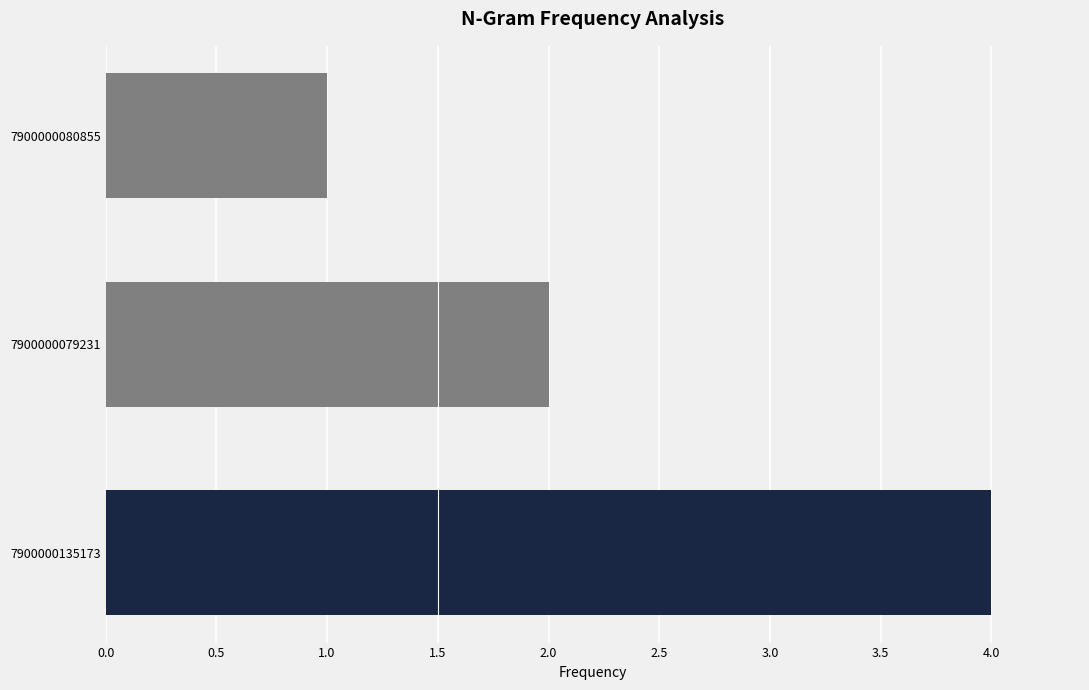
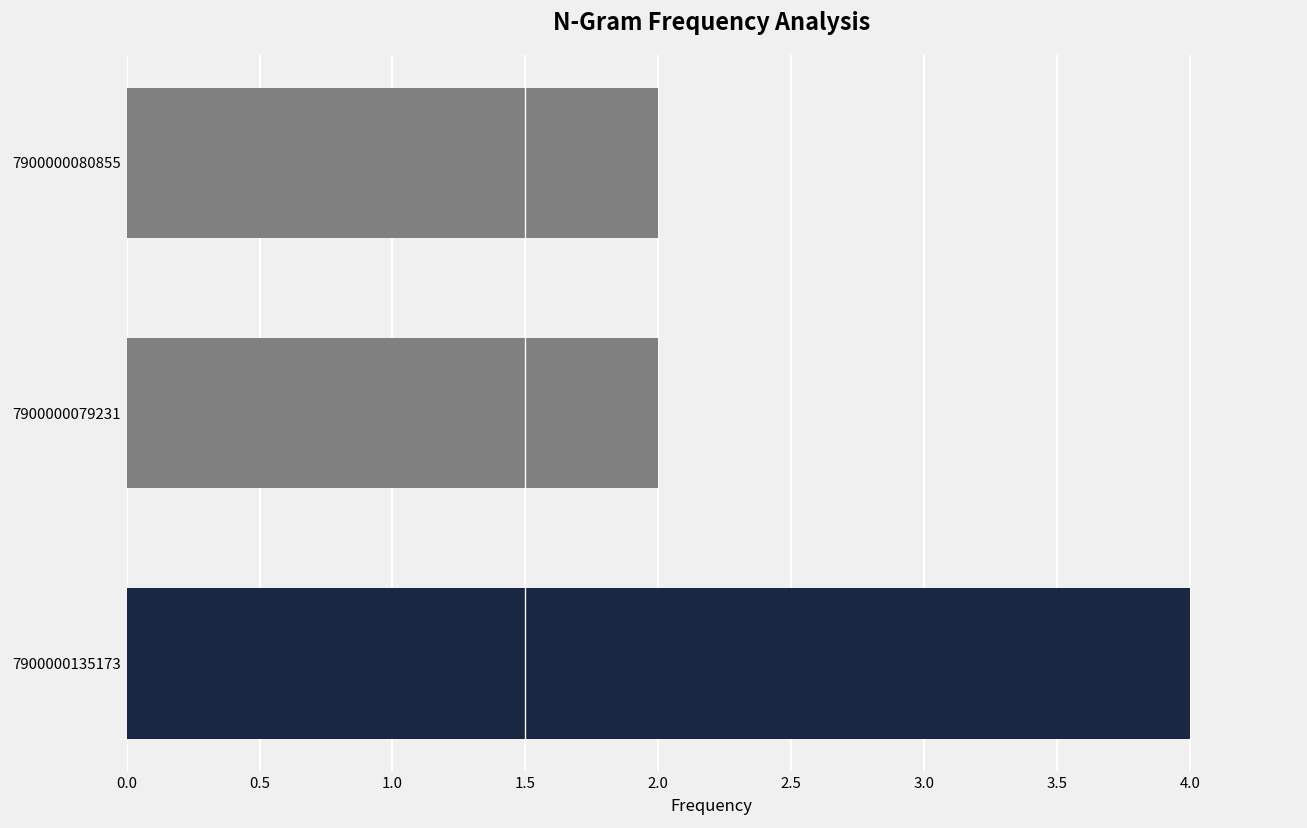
  {
-   "7900000080855": 1,
+   "7900000080855": 2,
    "7900000079231": 2,
    "7900000135173": 4
  }
